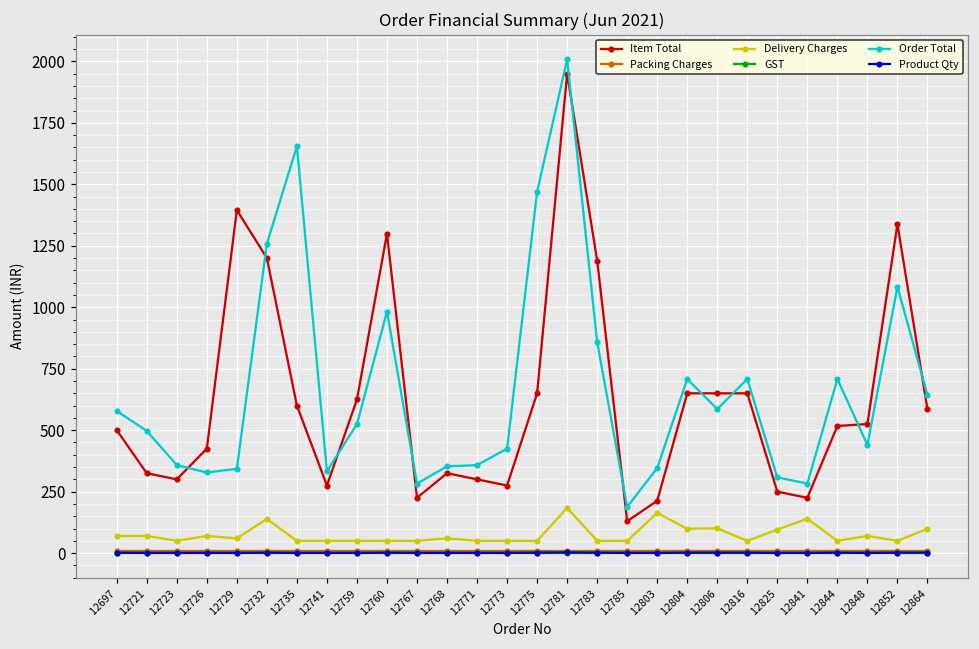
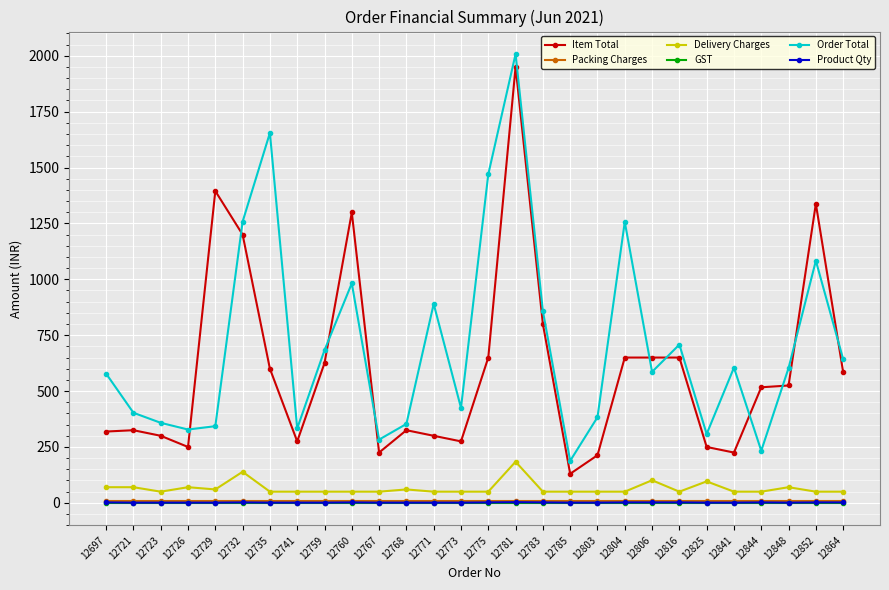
  {
    "Item Total": {
-     "12697": 500,
+     "12697": 320,
      "12721": 330,
      "12723": 300,
-     "12726": 430,
+     "12726": 250,
      "12729": 1400,
      "12732": 1200,
      "12735": 600,
      "12741": 280,
      "12759": 630,
      "12760": 1300,
      "12767": 230,
      "12768": 330,
      "12771": 300,
      "12773": 280,
      "12775": 650,
      "12781": 1950,
-     "12783": 1190,
+     "12783": 800,
      "12785": 130,
      "12803": 210,
      "12804": 650,
      "12806": 650,
      "12816": 650,
      "12825": 250,
      "12841": 230,
      "12844": 520,
      "12848": 530,
      "12852": 1340,
      "12864": 590
    },
    "Delivery Charges": {
      "12697": 70,
      "12721": 70,
      "12723": 50,
      "12726": 70,
      "12729": 60,
      "12732": 140,
      "12735": 50,
      "12741": 50,
      "12759": 50,
      "12760": 50,
      "12767": 50,
      "12768": 60,
      "12771": 50,
      "12773": 50,
      "12775": 50,
      "12781": 180,
      "12783": 50,
      "12785": 50,
-     "12803": 160,
-     "12804": 100,
+     "12803": 50,
+     "12804": 50,
      "12806": 100,
      "12816": 50,
      "12825": 100,
-     "12841": 140,
+     "12841": 50,
      "12844": 50,
      "12848": 70,
      "12852": 50,
-     "12864": 100
+     "12864": 50
    },
    "Order Total": {
      "12697": 580,
-     "12721": 500,
+     "12721": 400,
      "12723": 360,
      "12726": 330,
      "12729": 340,
      "12732": 1260,
      "12735": 1660,
      "12741": 330,
-     "12759": 530,
+     "12759": 680,
      "12760": 980,
      "12767": 280,
      "12768": 350,
-     "12771": 360,
+     "12771": 890,
      "12773": 430,
      "12775": 1470,
      "12781": 2010,
      "12783": 860,
      "12785": 190,
-     "12803": 350,
-     "12804": 710,
+     "12803": 380,
+     "12804": 1260,
      "12806": 590,
      "12816": 710,
      "12825": 310,
-     "12841": 280,
-     "12844": 710,
-     "12848": 440,
+     "12841": 610,
+     "12844": 230,
+     "12848": 600,
      "12852": 1080,
      "12864": 640
    }
  }
